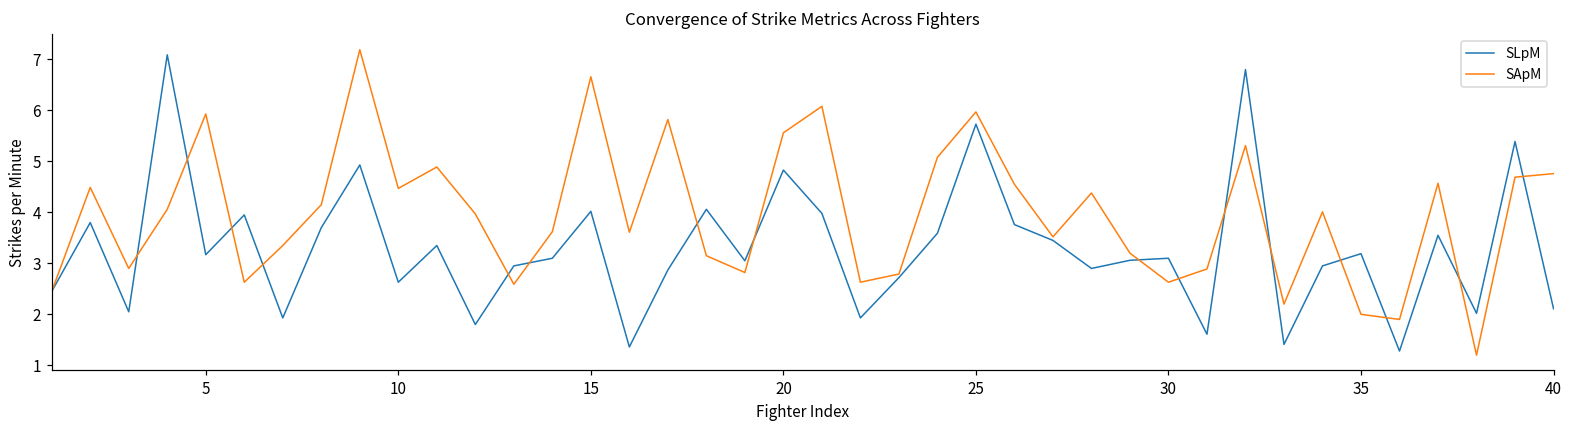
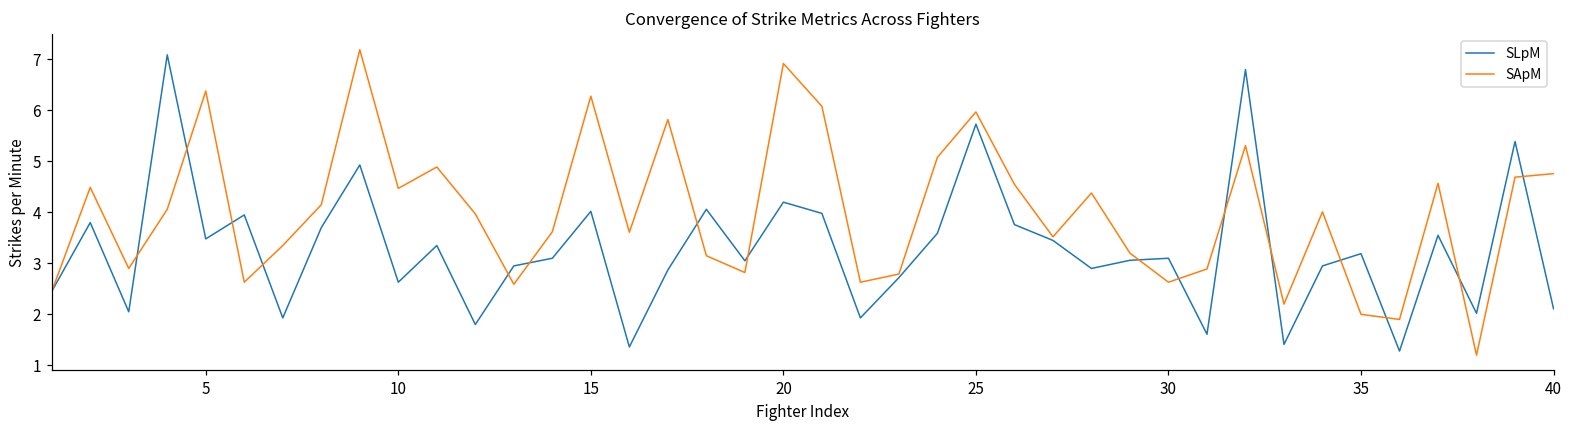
  {
    "SLpM": {
-     "5": 3.2,
+     "5": 3.5,
      "10": 2.6,
      "15": 4.0,
-     "20": 4.8,
+     "20": 4.2,
      "25": 5.7,
      "30": 3.1,
      "35": 3.2,
      "40": 2.1
    },
    "SApM": {
-     "5": 5.9,
+     "5": 6.4,
      "10": 4.5,
-     "15": 6.7,
-     "20": 5.6,
+     "15": 6.3,
+     "20": 6.9,
      "25": 6.0,
      "30": 2.6,
      "35": 2.0,
      "40": 4.8
    }
  }
